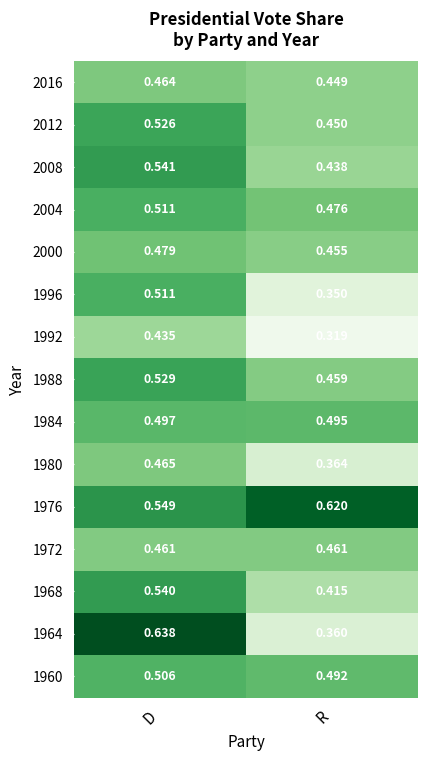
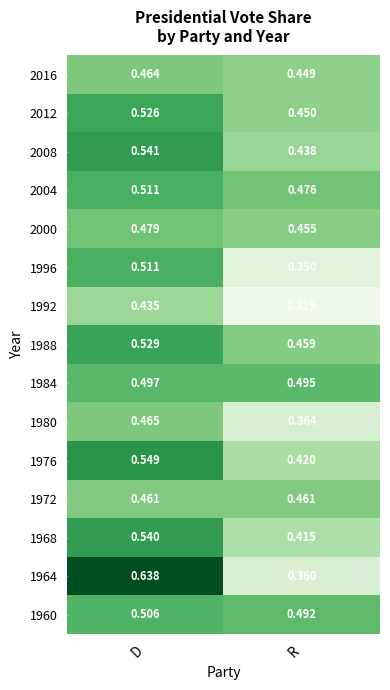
  {
    "2016": {
      "D": 0.464,
      "R": 0.449
    },
    "2012": {
      "D": 0.526,
      "R": 0.450
    },
    "2008": {
      "D": 0.541,
      "R": 0.438
    },
    "2004": {
      "D": 0.511,
      "R": 0.476
    },
    "2000": {
      "D": 0.479,
      "R": 0.455
    },
    "1996": {
      "D": 0.511
    },
    "1992": {
      "D": 0.435
    },
    "1988": {
      "D": 0.529,
      "R": 0.459
    },
    "1984": {
      "D": 0.497,
      "R": 0.495
    },
    "1980": {
      "D": 0.465
    },
    "1976": {
      "D": 0.549,
-     "R": 0.620
+     "R": 0.420
    },
    "1972": {
      "D": 0.461,
      "R": 0.461
    },
    "1968": {
      "D": 0.540,
      "R": 0.415
    },
    "1964": {
      "D": 0.638
    },
    "1960": {
      "D": 0.506,
      "R": 0.492
    }
  }
